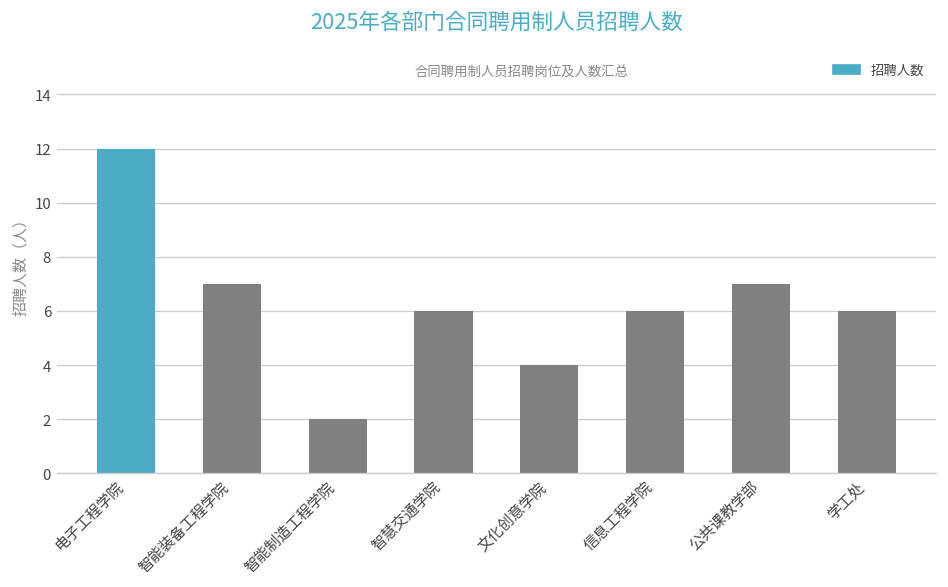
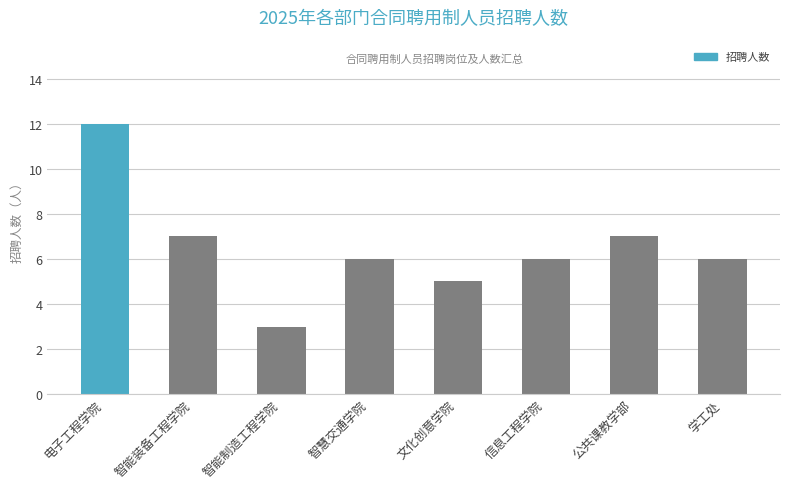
  {
    "电子工程学院": 12,
    "智能装备工程学院": 7,
-   "智能制造工程学院": 2,
+   "智能制造工程学院": 3,
    "智慧交通学院": 6,
-   "文化创意学院": 4,
+   "文化创意学院": 5,
    "信息工程学院": 6,
    "公共课教学部": 7,
    "学工处": 6
  }
